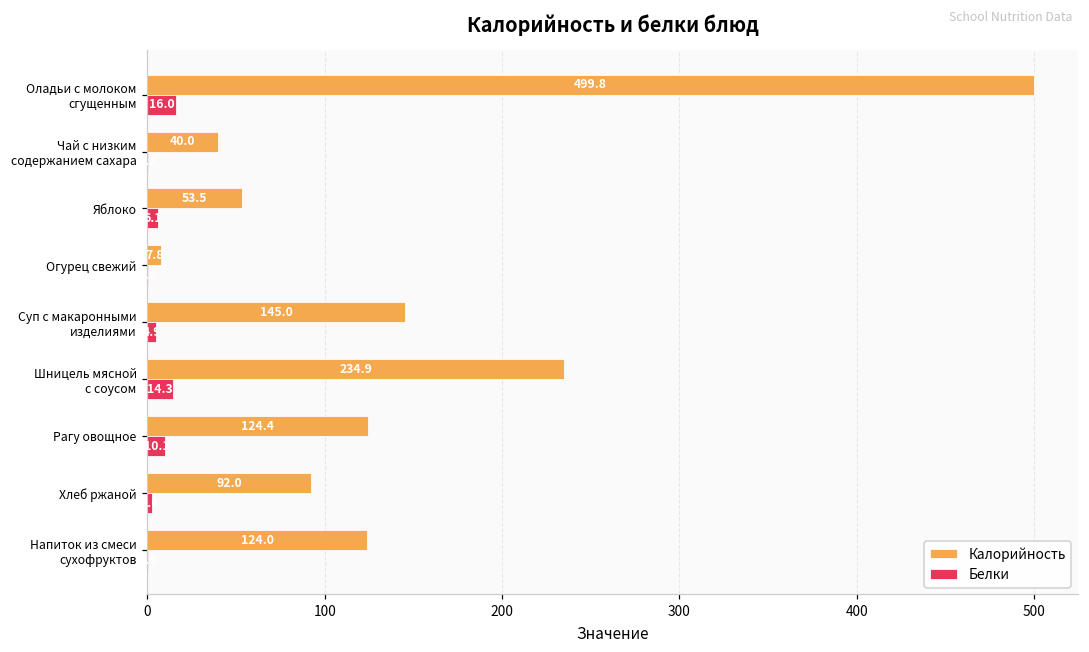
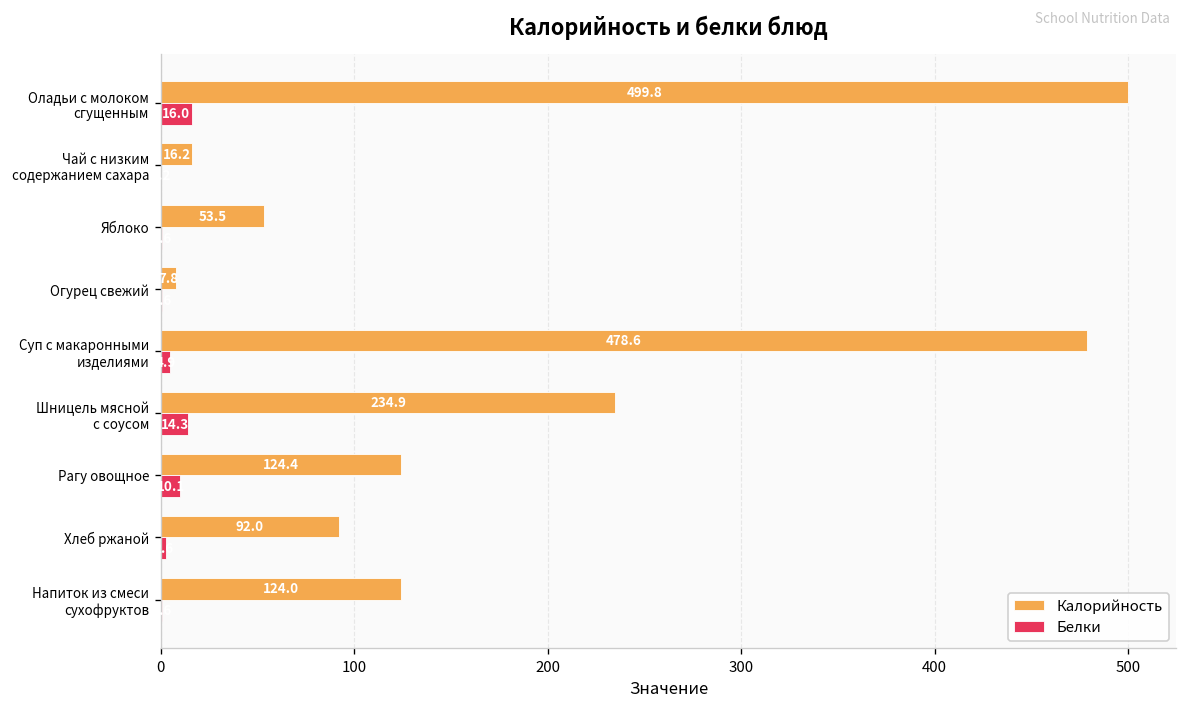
  {
    "Калорийность": {
      "Оладьи с молоком сгущенным": 499.8,
-     "Чай с низким содержанием сахара": 40.0,
+     "Чай с низким содержанием сахара": 16.2,
      "Яблоко": 53.5,
      "Огурец свежий": 7.8,
-     "Суп с макаронными изделиями": 145.0,
+     "Суп с макаронными изделиями": 478.6,
      "Шницель мясной с соусом": 234.9,
      "Рагу овощное": 124.4,
      "Хлеб ржаной": 92.0,
      "Напиток из смеси сухофруктов": 124.0
    },
    "Белки": {
-     "Яблоко": 6,
+     "Яблоко": 1,
      "Суп с макаронными изделиями": 5,
      "Хлеб ржаной": 3
    }
  }
